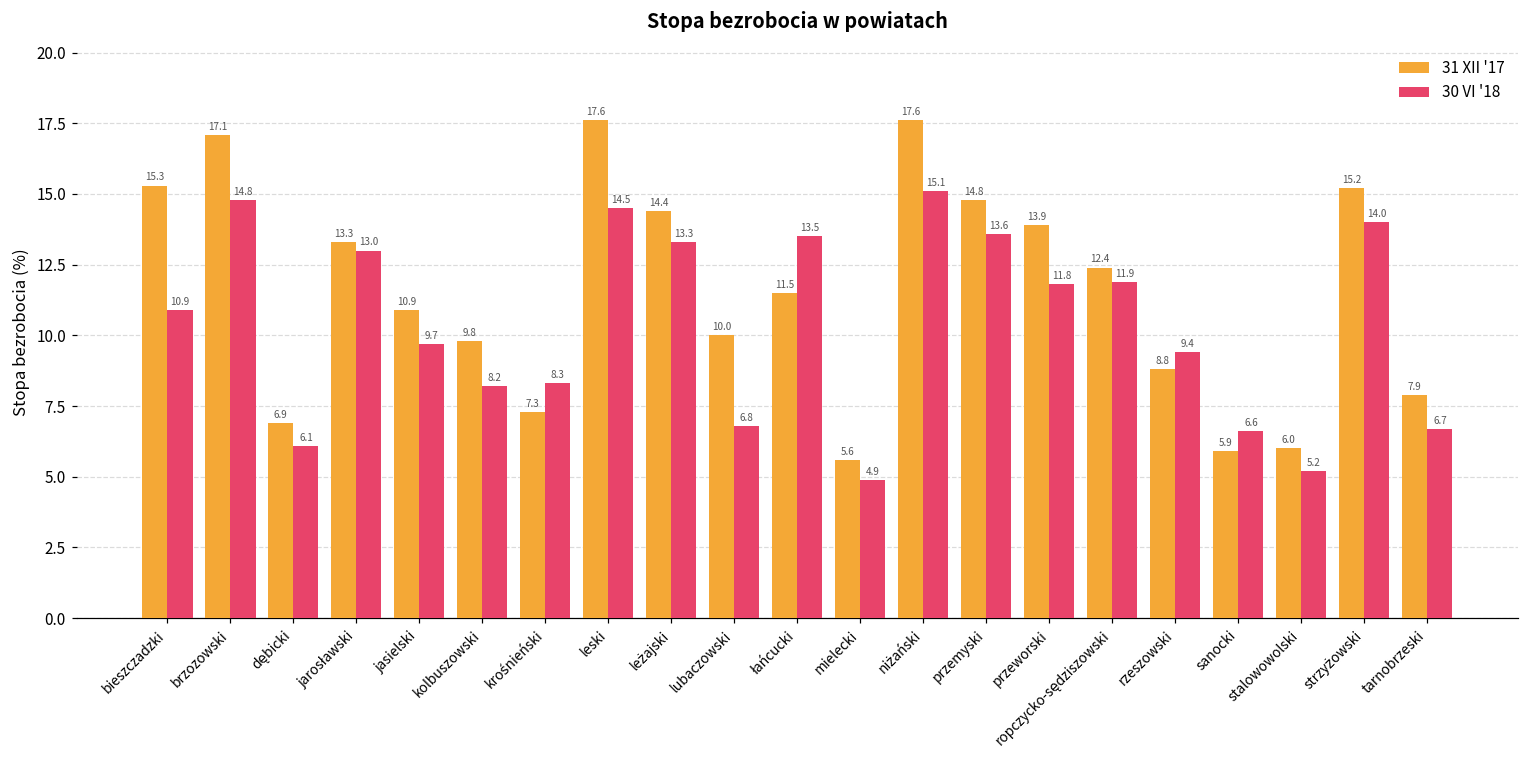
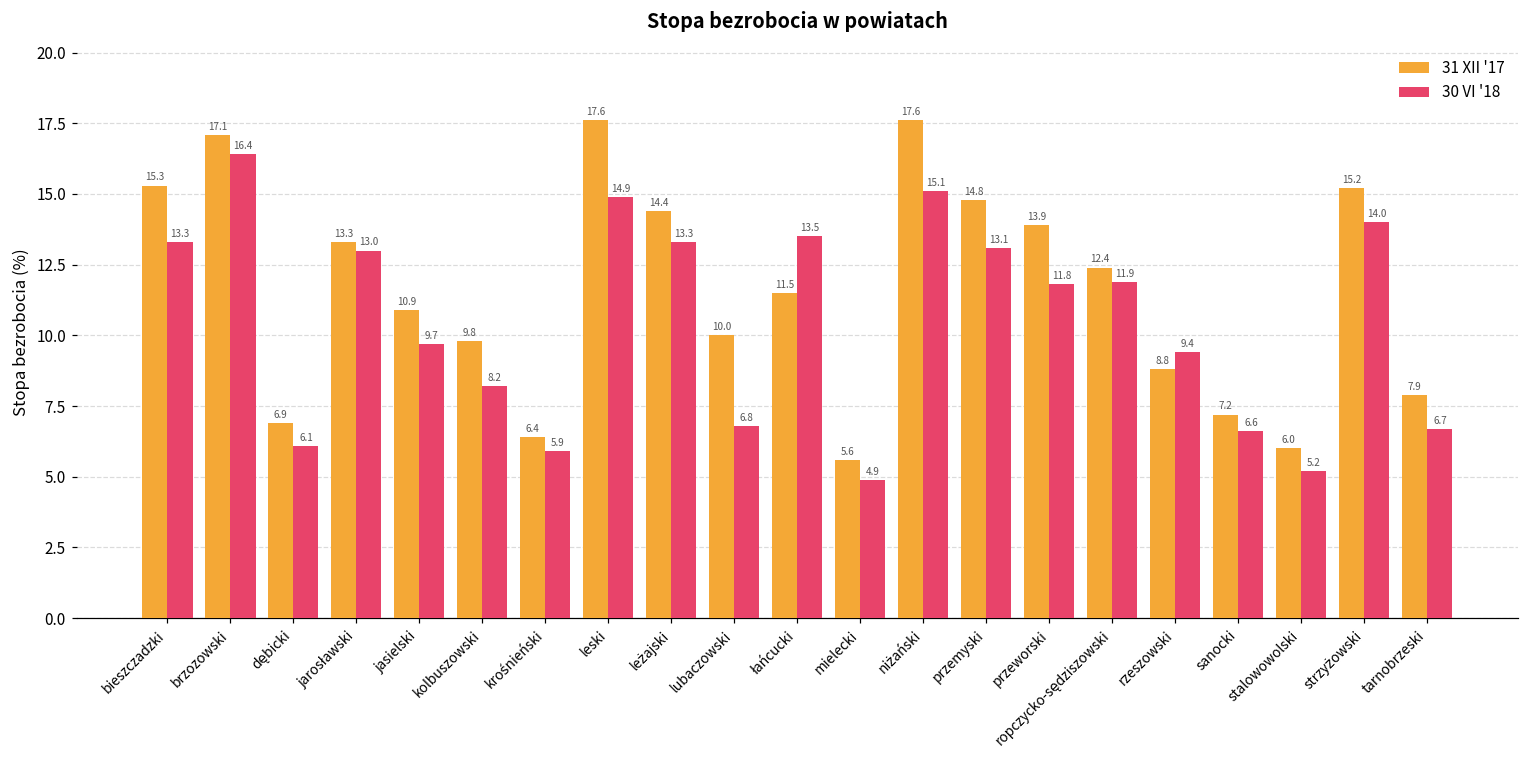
  {
    "31 XII '17": {
      "bieszczadzki": 15.3,
      "brzozowski": 17.1,
      "dębicki": 6.9,
      "jarosławski": 13.3,
      "jasielski": 10.9,
      "kolbuszowski": 9.8,
-     "krośnieński": 7.3,
+     "krośnieński": 6.4,
      "leski": 17.6,
      "leżajski": 14.4,
      "lubaczowski": 10.0,
      "łańcucki": 11.5,
      "mielecki": 5.6,
      "niżański": 17.6,
      "przemyski": 14.8,
      "przeworski": 13.9,
      "ropczycko-sędziszowski": 12.4,
      "rzeszowski": 8.8,
-     "sanocki": 5.9,
+     "sanocki": 7.2,
      "stalowowolski": 6.0,
      "strzyżowski": 15.2,
      "tarnobrzeski": 7.9
    },
    "30 VI '18": {
-     "bieszczadzki": 10.9,
-     "brzozowski": 14.8,
+     "bieszczadzki": 13.3,
+     "brzozowski": 16.4,
      "dębicki": 6.1,
      "jarosławski": 13.0,
      "jasielski": 9.7,
      "kolbuszowski": 8.2,
-     "krośnieński": 8.3,
-     "leski": 14.5,
+     "krośnieński": 5.9,
+     "leski": 14.9,
      "leżajski": 13.3,
      "lubaczowski": 6.8,
      "łańcucki": 13.5,
      "mielecki": 4.9,
      "niżański": 15.1,
-     "przemyski": 13.6,
+     "przemyski": 13.1,
      "przeworski": 11.8,
      "ropczycko-sędziszowski": 11.9,
      "rzeszowski": 9.4,
      "sanocki": 6.6,
      "stalowowolski": 5.2,
      "strzyżowski": 14.0,
      "tarnobrzeski": 6.7
    }
  }
